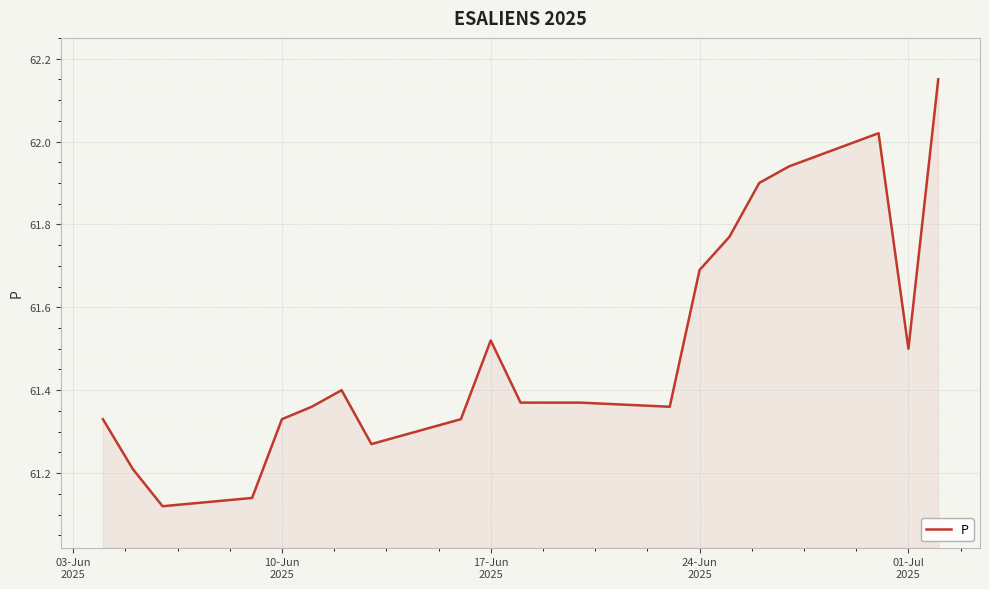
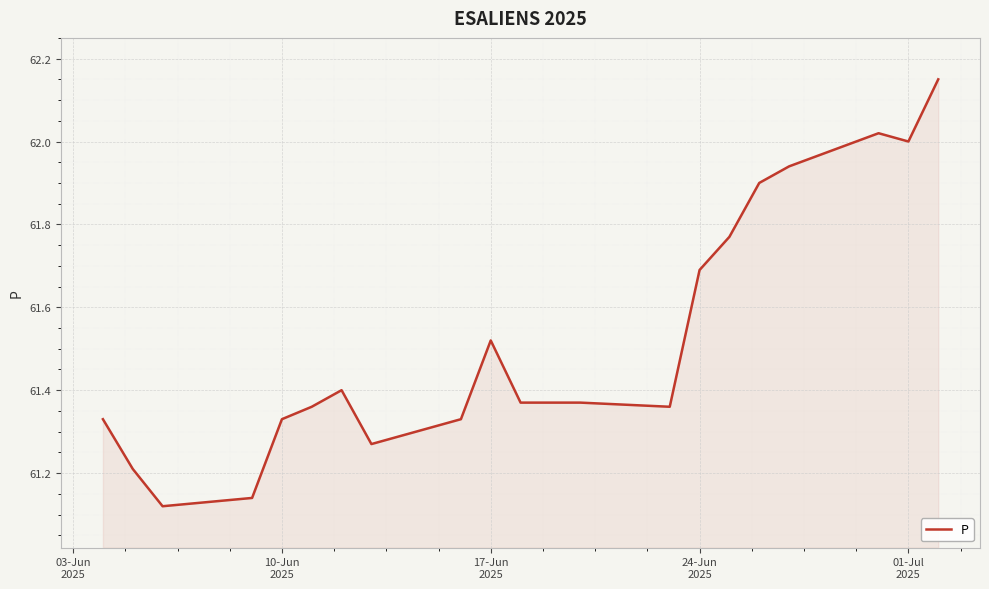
  {
    "10-Jun 2025": 61.33,
    "17-Jun 2025": 61.52,
    "24-Jun 2025": 61.69,
-   "01-Jul 2025": 61.5
+   "01-Jul 2025": 62.0
  }
